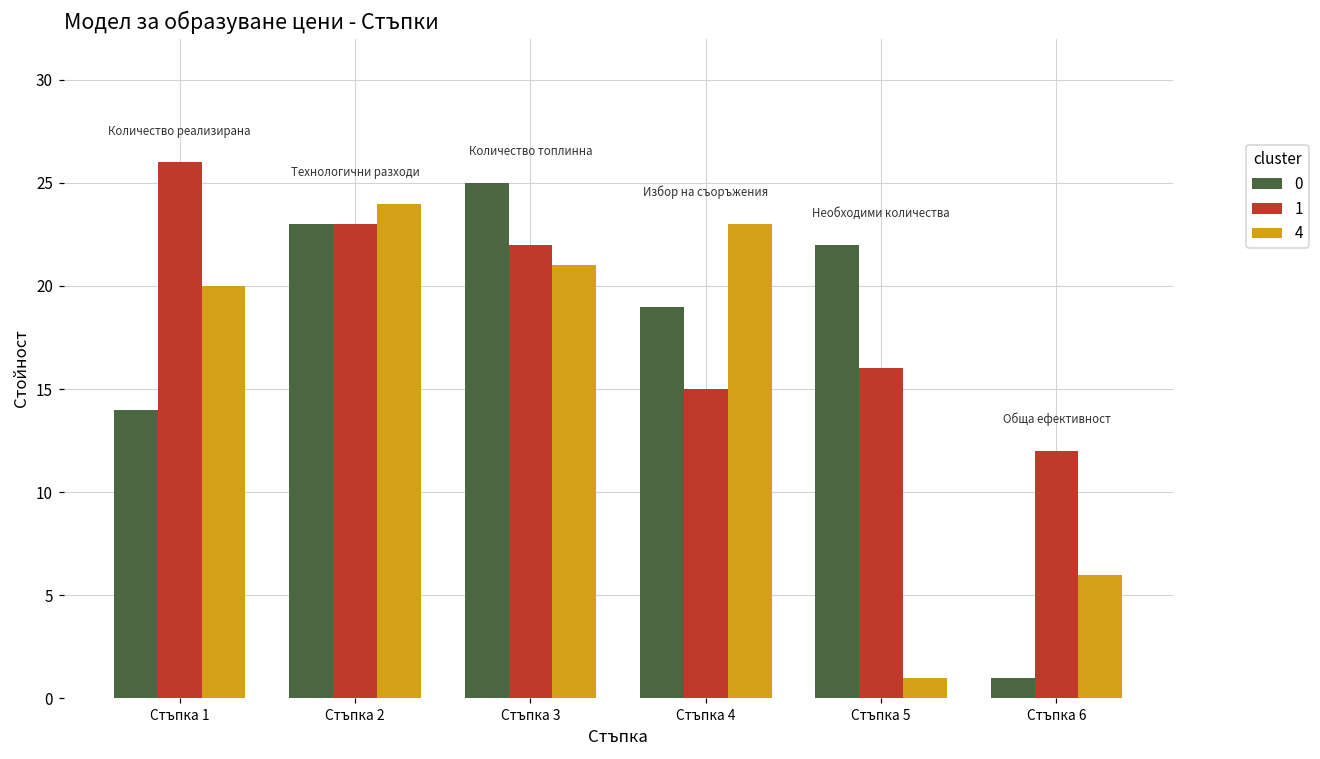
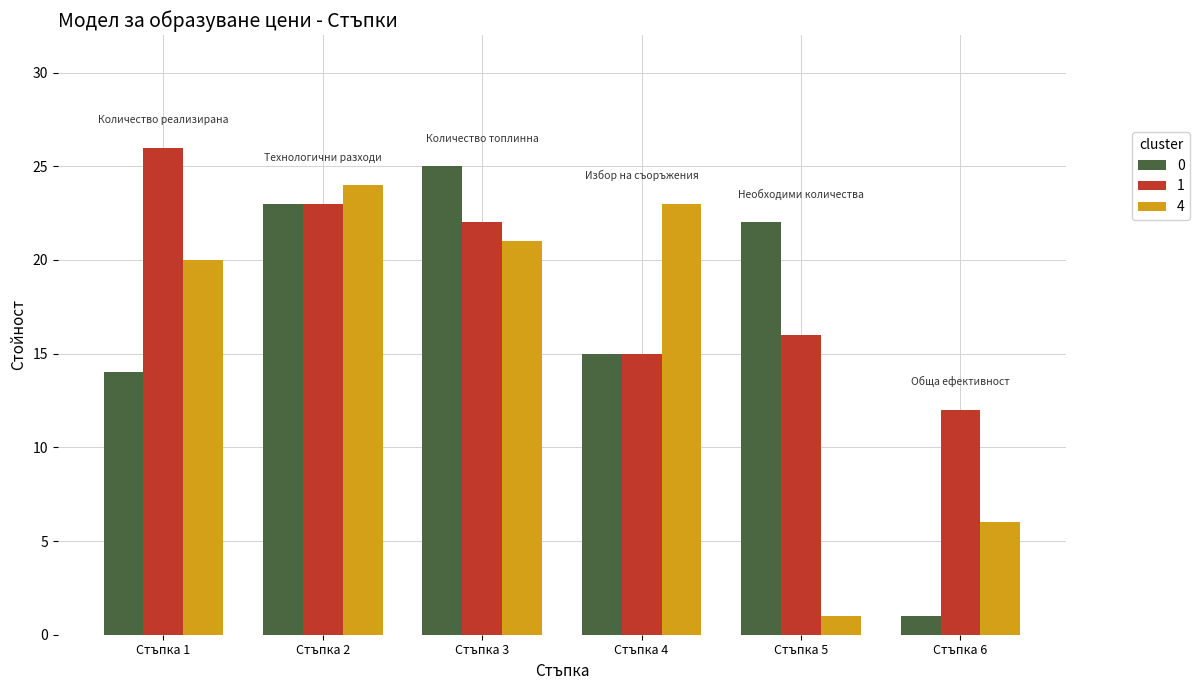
  {
    "0": {
      "Стъпка 1": 14,
      "Стъпка 2": 23,
      "Стъпка 3": 25,
-     "Стъпка 4": 19,
+     "Стъпка 4": 15,
      "Стъпка 5": 22,
      "Стъпка 6": 1
    },
    "1": {
      "Стъпка 1": 26,
      "Стъпка 2": 23,
      "Стъпка 3": 22,
      "Стъпка 4": 15,
      "Стъпка 5": 16,
      "Стъпка 6": 12
    },
    "4": {
      "Стъпка 1": 20,
      "Стъпка 2": 24,
      "Стъпка 3": 21,
      "Стъпка 4": 23,
      "Стъпка 5": 1,
      "Стъпка 6": 6
    }
  }
